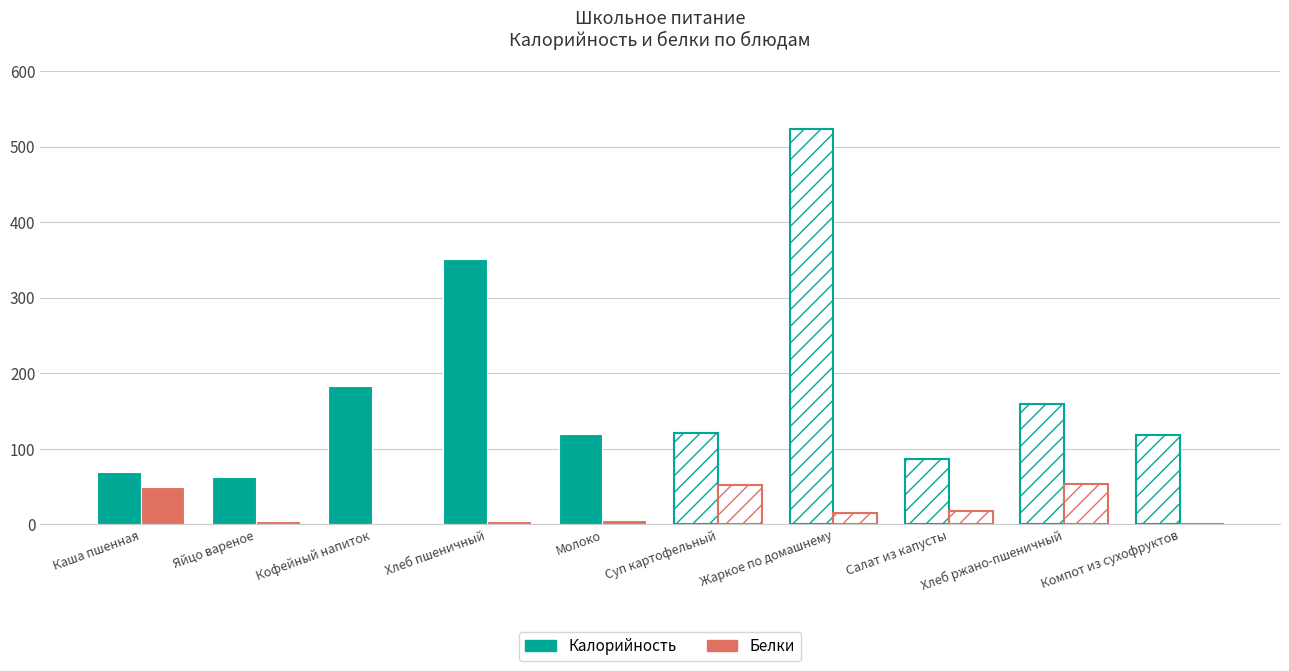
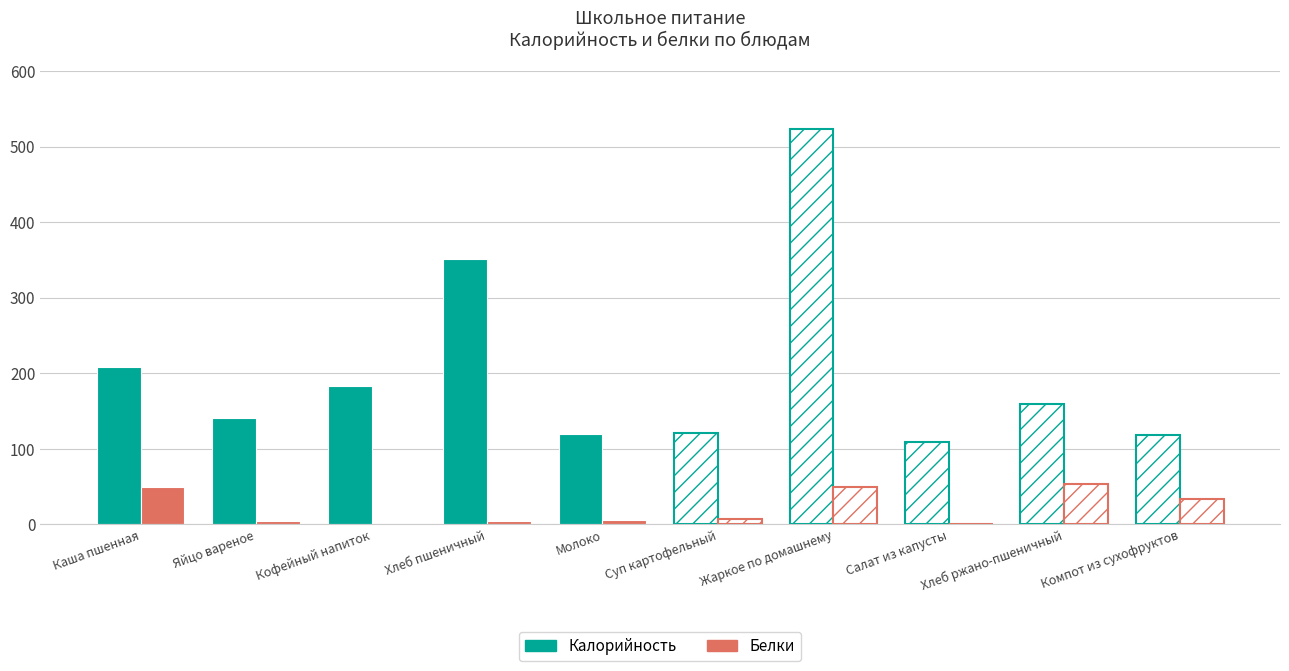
  {
    "Калорийность": {
-     "Каша пшенная": 70,
-     "Яйцо вареное": 60,
+     "Каша пшенная": 210,
+     "Яйцо вареное": 140,
      "Кофейный напиток": 180,
      "Хлеб пшеничный": 350,
      "Молоко": 120,
      "Суп картофельный": 120,
      "Жаркое по домашнему": 520,
-     "Салат из капусты": 90,
+     "Салат из капусты": 110,
      "Хлеб ржано-пшеничный": 160,
      "Компот из сухофруктов": 120
    },
    "Белки": {
      "Каша пшенная": 50,
      "Яйцо вареное": 10,
      "Хлеб пшеничный": 0,
      "Молоко": 10,
-     "Суп картофельный": 50,
-     "Жаркое по домашнему": 20,
-     "Салат из капусты": 20,
+     "Суп картофельный": 10,
+     "Жаркое по домашнему": 50,
+     "Салат из капусты": 0,
      "Хлеб ржано-пшеничный": 50,
-     "Компот из сухофруктов": 0
+     "Компот из сухофруктов": 30
    }
  }
